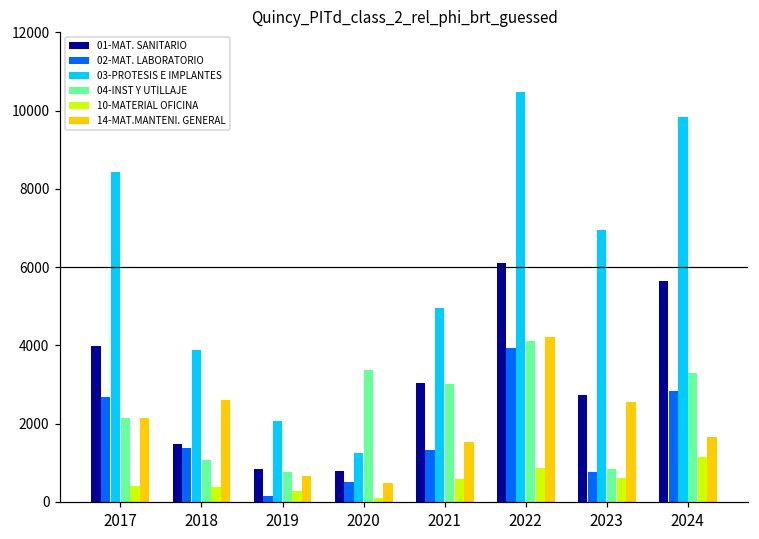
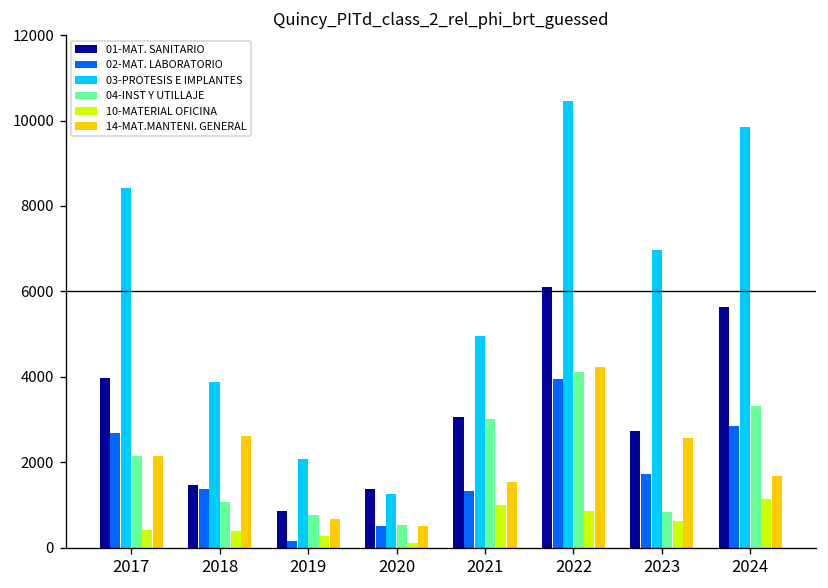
  {
    "01-MAT. SANITARIO": {
      "2017": 4000,
      "2018": 1500,
      "2019": 800,
-     "2020": 800,
+     "2020": 1400,
      "2021": 3100,
      "2022": 6100,
      "2023": 2700,
      "2024": 5600
    },
    "02-MAT. LABORATORIO": {
      "2017": 2700,
      "2018": 1400,
      "2019": 100,
      "2020": 500,
      "2021": 1300,
      "2022": 3900,
-     "2023": 800,
+     "2023": 1700,
      "2024": 2800
    },
    "03-PROTESIS E IMPLANTES": {
      "2017": 8400,
      "2018": 3900,
      "2019": 2100,
      "2020": 1300,
      "2021": 5000,
      "2022": 10500,
      "2023": 7000,
      "2024": 9800
    },
    "04-INST Y UTILLAJE": {
      "2017": 2100,
      "2018": 1100,
      "2019": 800,
-     "2020": 3400,
+     "2020": 500,
      "2021": 3000,
      "2022": 4100,
      "2023": 800,
      "2024": 3300
    },
    "10-MATERIAL OFICINA": {
      "2017": 400,
      "2018": 400,
      "2019": 300,
      "2020": 100,
-     "2021": 600,
+     "2021": 1000,
      "2022": 900,
      "2023": 600,
      "2024": 1100
    },
    "14-MAT.MANTENI. GENERAL": {
      "2017": 2100,
      "2018": 2600,
      "2019": 700,
      "2020": 500,
      "2021": 1500,
      "2022": 4200,
      "2023": 2600,
      "2024": 1700
    }
  }
